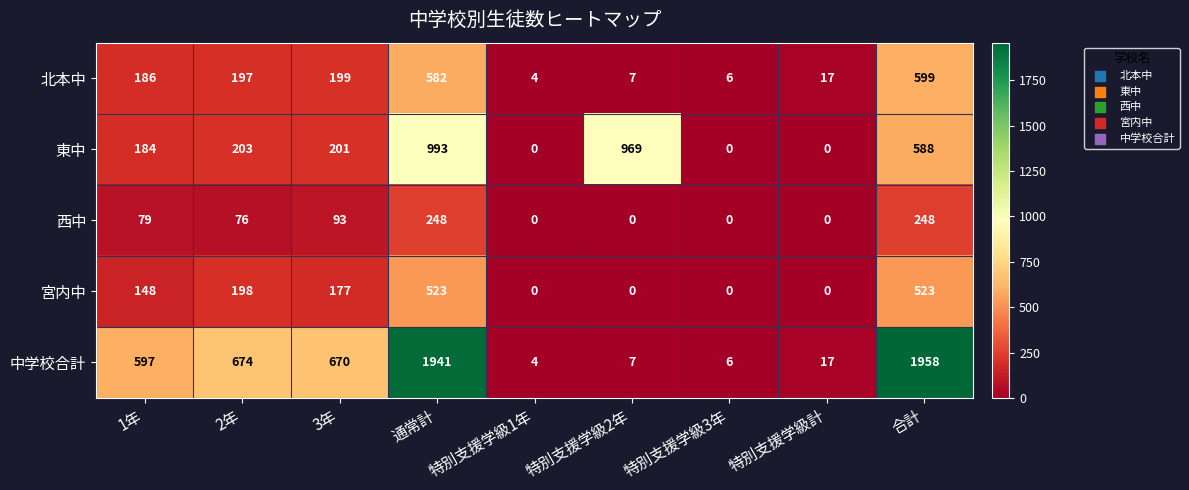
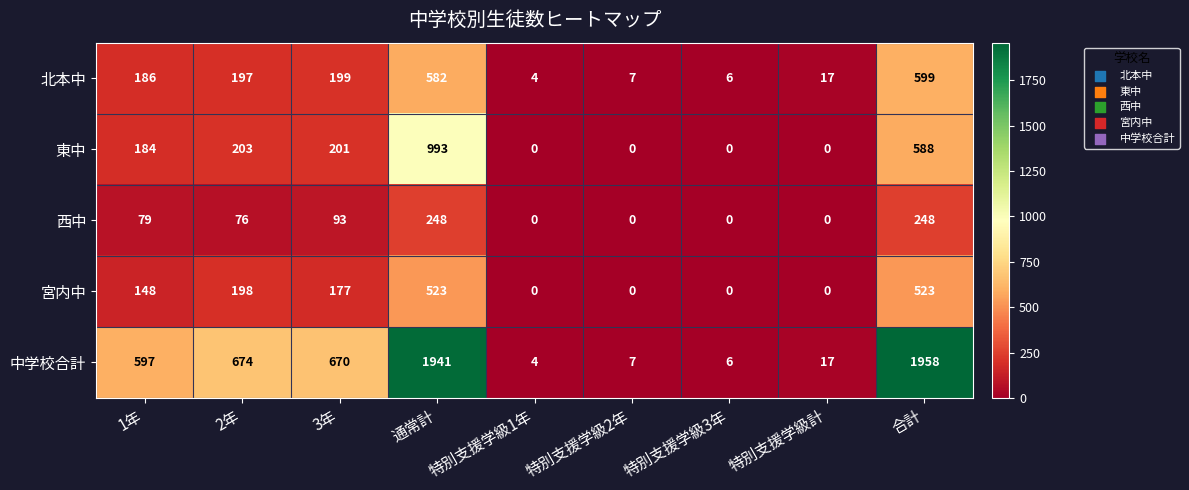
  {
    "北本中": {
      "1年": 186,
      "2年": 197,
      "3年": 199,
      "通常計": 582,
      "特別支援学級1年": 4,
      "特別支援学級2年": 7,
      "特別支援学級3年": 6,
      "特別支援学級計": 17,
      "合計": 599
    },
    "東中": {
      "1年": 184,
      "2年": 203,
      "3年": 201,
      "通常計": 993,
      "特別支援学級1年": 0,
-     "特別支援学級2年": 969,
+     "特別支援学級2年": 0,
      "特別支援学級3年": 0,
      "特別支援学級計": 0,
      "合計": 588
    },
    "西中": {
      "1年": 79,
      "2年": 76,
      "3年": 93,
      "通常計": 248,
      "特別支援学級1年": 0,
      "特別支援学級2年": 0,
      "特別支援学級3年": 0,
      "特別支援学級計": 0,
      "合計": 248
    },
    "宮内中": {
      "1年": 148,
      "2年": 198,
      "3年": 177,
      "通常計": 523,
      "特別支援学級1年": 0,
      "特別支援学級2年": 0,
      "特別支援学級3年": 0,
      "特別支援学級計": 0,
      "合計": 523
    },
    "中学校合計": {
      "1年": 597,
      "2年": 674,
      "3年": 670,
      "通常計": 1941,
      "特別支援学級1年": 4,
      "特別支援学級2年": 7,
      "特別支援学級3年": 6,
      "特別支援学級計": 17,
      "合計": 1958
    }
  }
